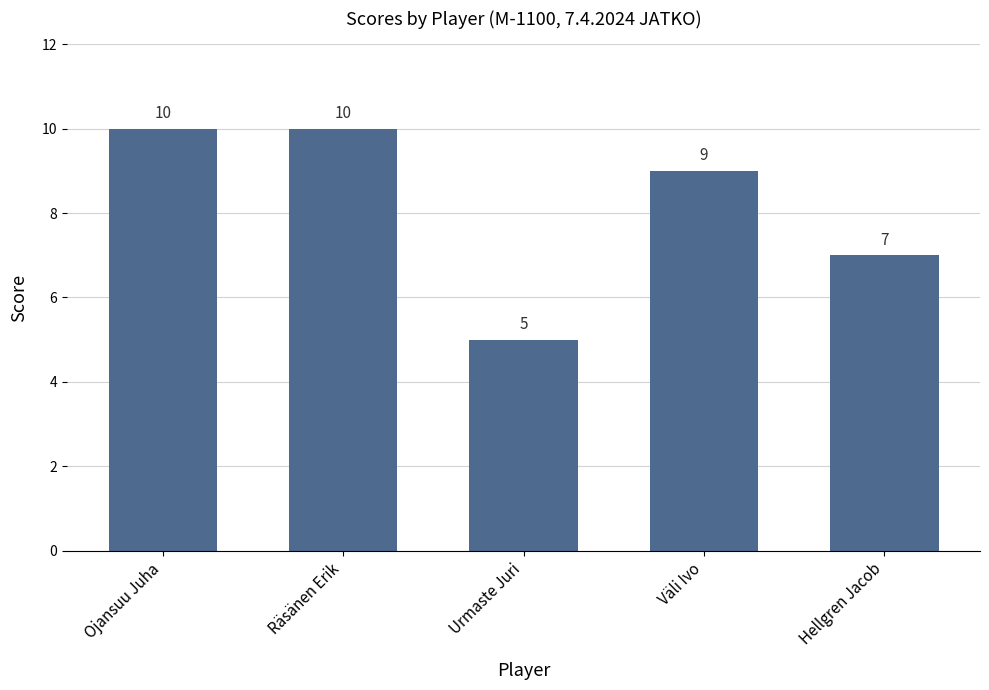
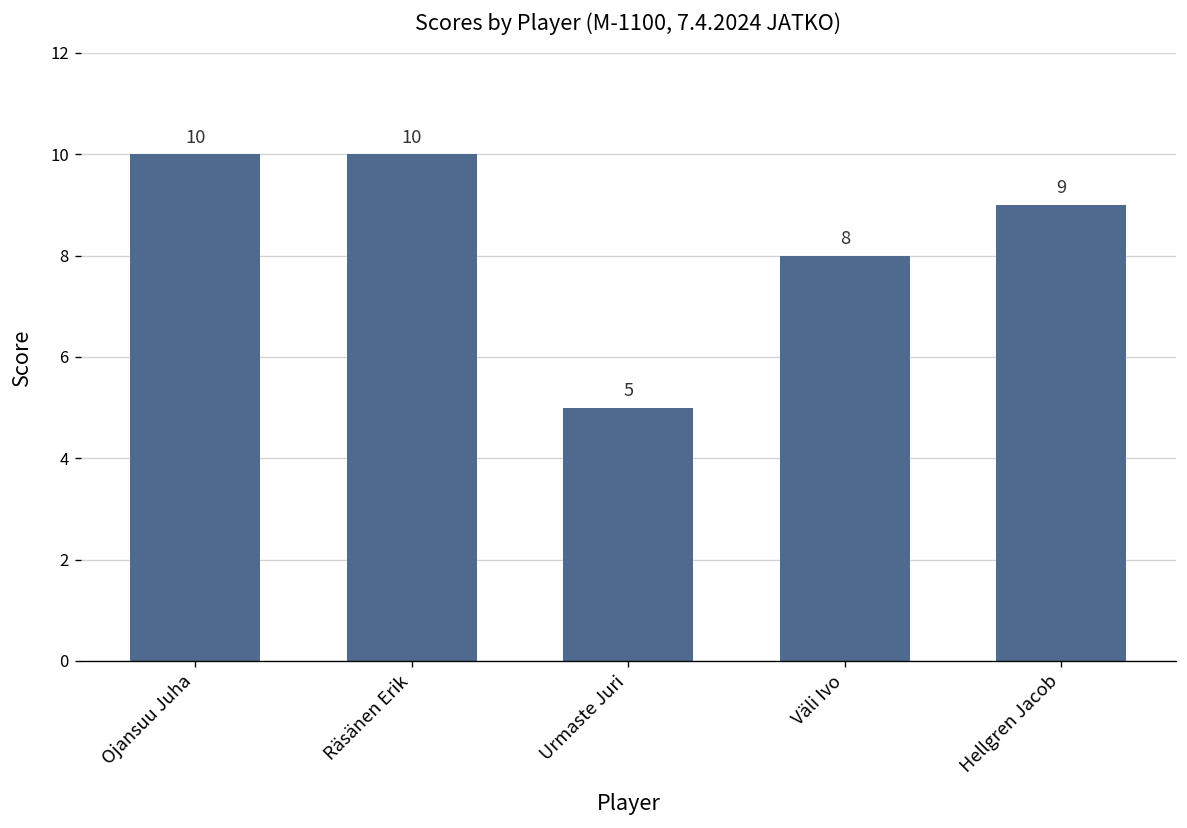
  {
    "Ojansuu Juha": 10,
    "Räsänen Erik": 10,
    "Urmaste Juri": 5,
-   "Väli Ivo": 9,
-   "Hellgren Jacob": 7
+   "Väli Ivo": 8,
+   "Hellgren Jacob": 9
  }
